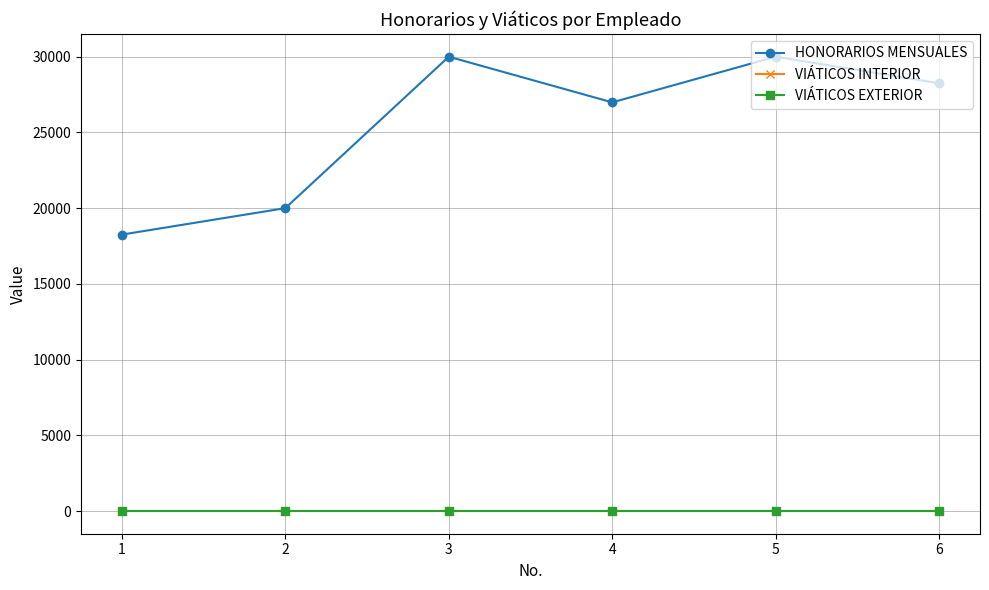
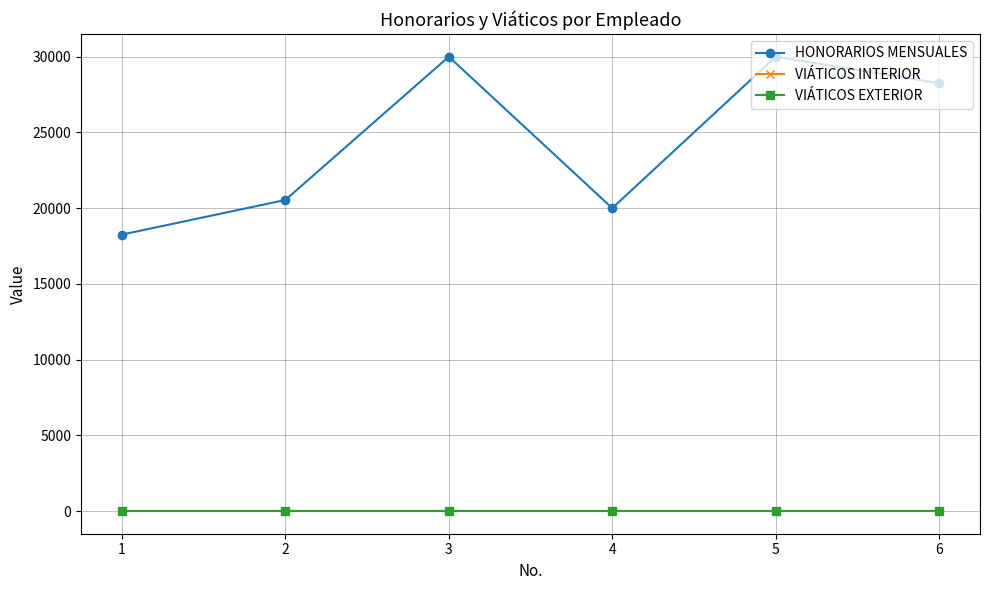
  {
    "HONORARIOS MENSUALES": {
      "1": 18300,
-     "2": 20000,
+     "2": 20500,
      "3": 30000,
-     "4": 27000
+     "4": 20000
    },
    "VIÁTICOS EXTERIOR": {
      "1": 0,
      "2": 0,
      "3": 0,
      "4": 0,
      "5": 0,
      "6": 0
    }
  }
